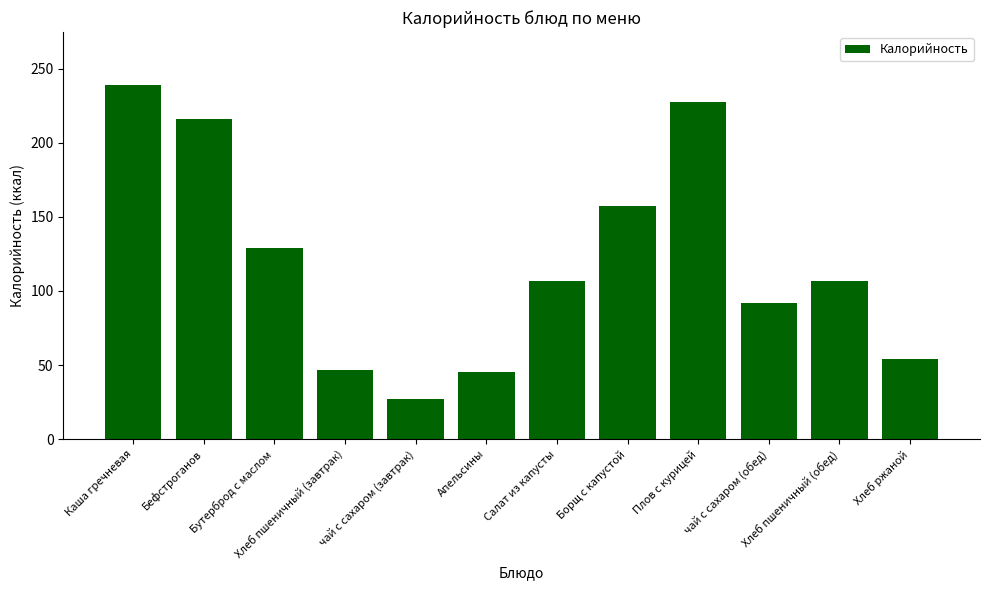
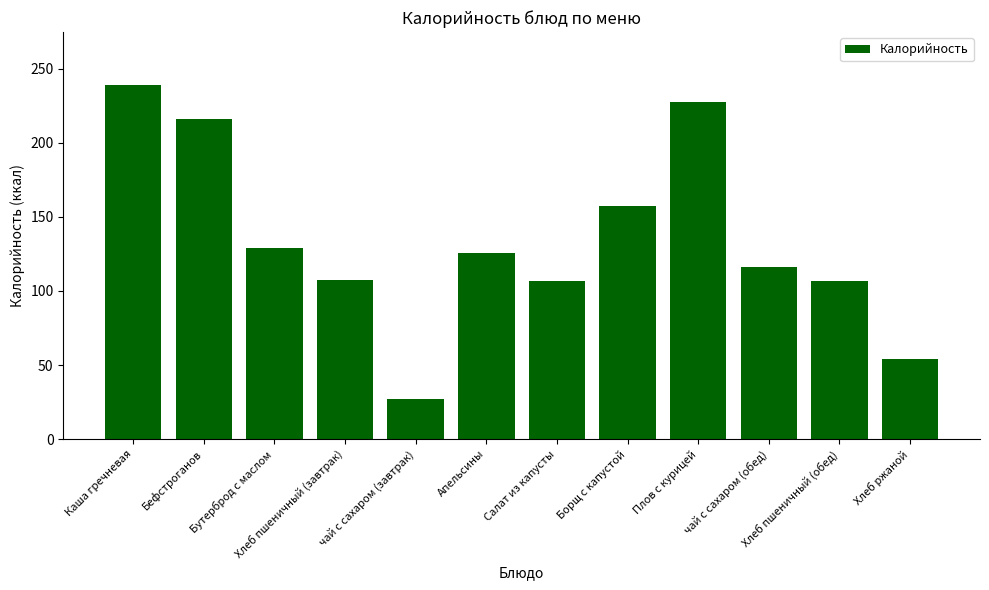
  {
    "Каша гречневая": 239,
    "Бефстроганов": 216,
    "Бутерброд с маслом": 129,
-   "Хлеб пшеничный (завтрак)": 47,
+   "Хлеб пшеничный (завтрак)": 107,
    "чай с сахаром (завтрак)": 27,
-   "Апельсины": 45,
+   "Апельсины": 126,
    "Салат из капусты": 107,
    "Борщ с капустой": 157,
    "Плов с курицей": 228,
-   "чай с сахаром (обед)": 92,
+   "чай с сахаром (обед)": 116,
    "Хлеб пшеничный (обед)": 107,
    "Хлеб ржаной": 54
  }
